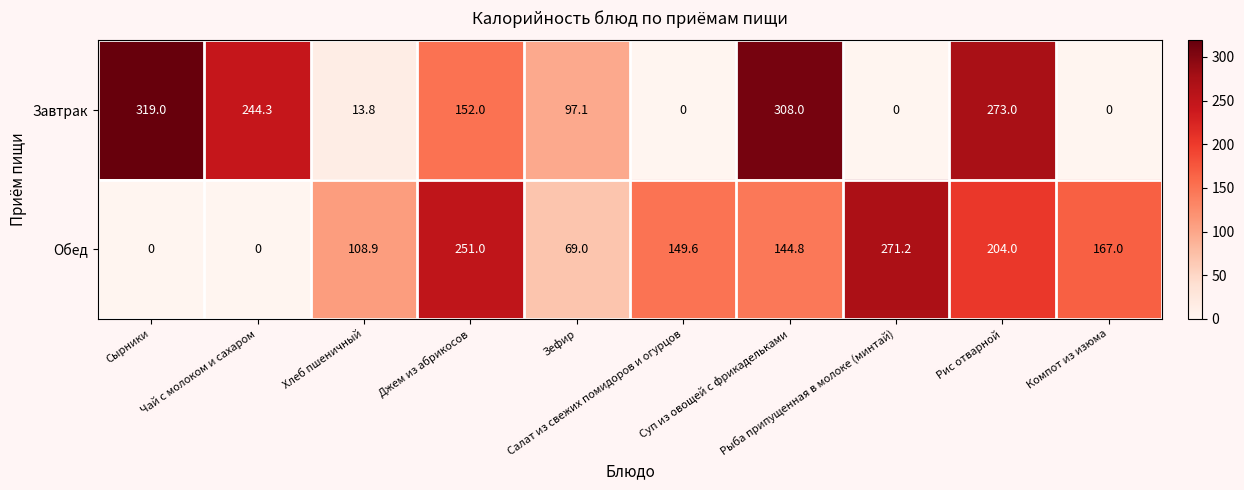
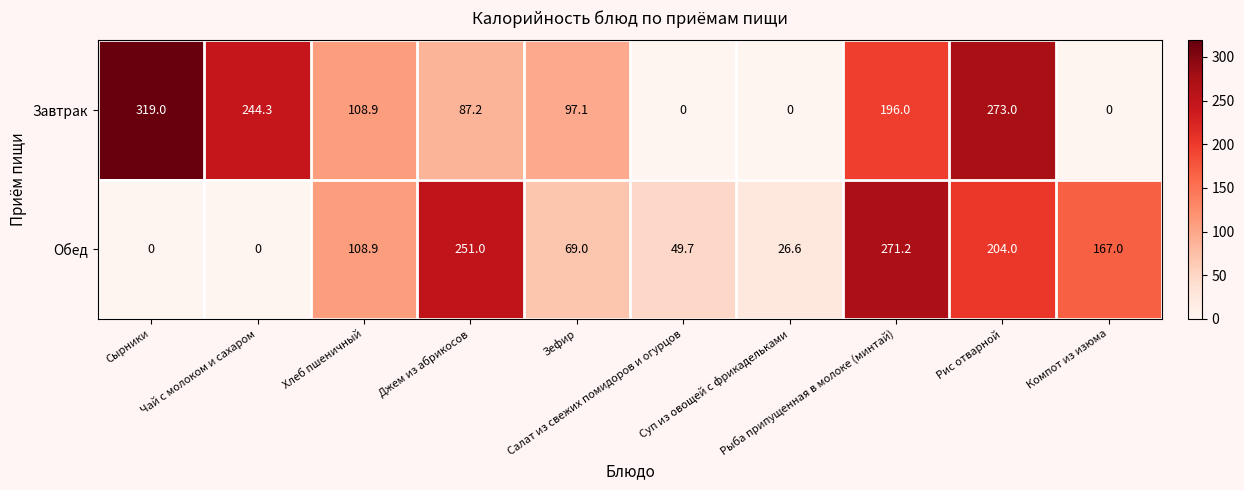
  {
    "Завтрак": {
      "Сырники": 319.0,
      "Чай с молоком и сахаром": 244.3,
-     "Хлеб пшеничный": 13.8,
-     "Джем из абрикосов": 152.0,
+     "Хлеб пшеничный": 108.9,
+     "Джем из абрикосов": 87.2,
      "Зефир": 97.1,
      "Салат из свежих помидоров и огурцов": 0,
-     "Суп из овощей с фрикадельками": 308.0,
-     "Рыба припущенная в молоке (минтай)": 0,
+     "Суп из овощей с фрикадельками": 0,
+     "Рыба припущенная в молоке (минтай)": 196.0,
      "Рис отварной": 273.0,
      "Компот из изюма": 0
    },
    "Обед": {
      "Сырники": 0,
      "Чай с молоком и сахаром": 0,
      "Хлеб пшеничный": 108.9,
      "Джем из абрикосов": 251.0,
      "Зефир": 69.0,
-     "Салат из свежих помидоров и огурцов": 149.6,
-     "Суп из овощей с фрикадельками": 144.8,
+     "Салат из свежих помидоров и огурцов": 49.7,
+     "Суп из овощей с фрикадельками": 26.6,
      "Рыба припущенная в молоке (минтай)": 271.2,
      "Рис отварной": 204.0,
      "Компот из изюма": 167.0
    }
  }
